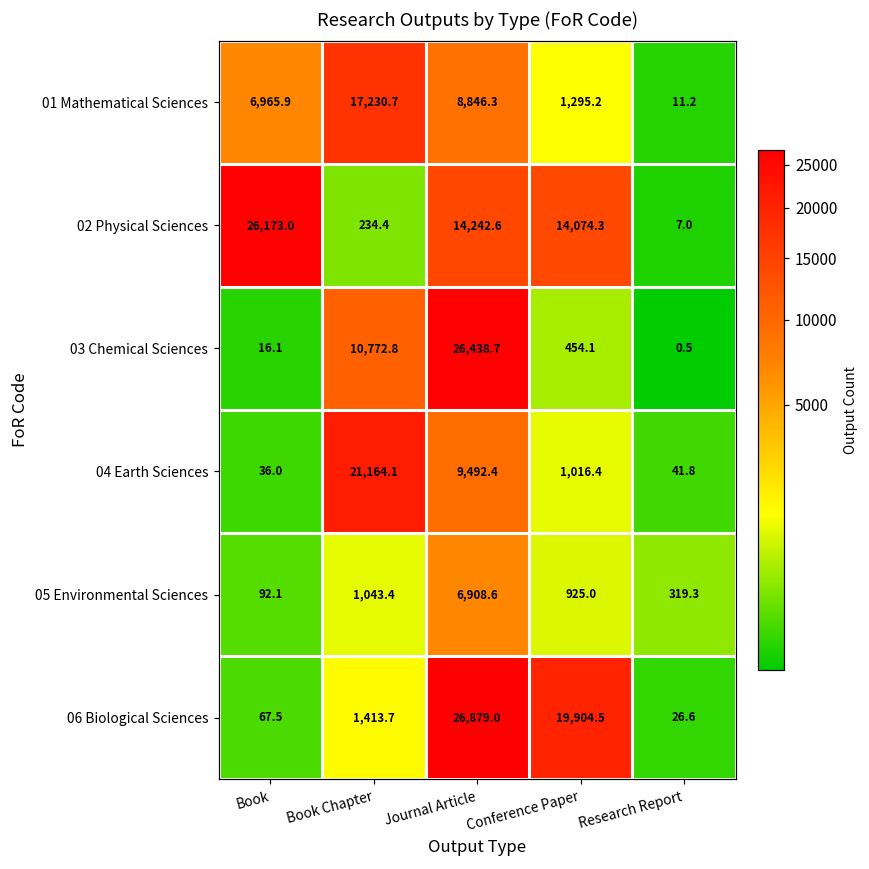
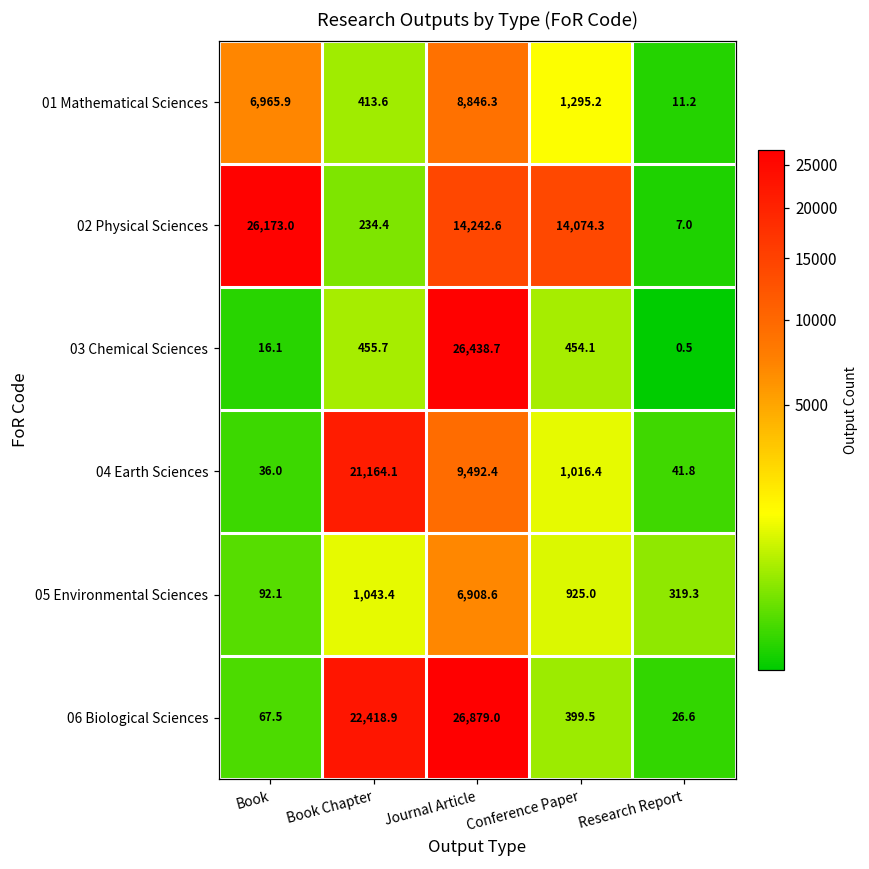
  {
    "01 Mathematical Sciences": {
      "Book": "6,965.9",
-     "Book Chapter": "17,230.7",
+     "Book Chapter": "413.6",
      "Journal Article": "8,846.3",
      "Conference Paper": "1,295.2",
      "Research Report": "11.2"
    },
    "02 Physical Sciences": {
      "Book": "26,173.0",
      "Book Chapter": "234.4",
      "Journal Article": "14,242.6",
      "Conference Paper": "14,074.3",
      "Research Report": "7.0"
    },
    "03 Chemical Sciences": {
      "Book": "16.1",
-     "Book Chapter": "10,772.8",
+     "Book Chapter": "455.7",
      "Journal Article": "26,438.7",
      "Conference Paper": "454.1",
      "Research Report": "0.5"
    },
    "04 Earth Sciences": {
      "Book": "36.0",
      "Book Chapter": "21,164.1",
      "Journal Article": "9,492.4",
      "Conference Paper": "1,016.4",
      "Research Report": "41.8"
    },
    "05 Environmental Sciences": {
      "Book": "92.1",
      "Book Chapter": "1,043.4",
      "Journal Article": "6,908.6",
      "Conference Paper": "925.0",
      "Research Report": "319.3"
    },
    "06 Biological Sciences": {
      "Book": "67.5",
-     "Book Chapter": "1,413.7",
+     "Book Chapter": "22,418.9",
      "Journal Article": "26,879.0",
-     "Conference Paper": "19,904.5",
+     "Conference Paper": "399.5",
      "Research Report": "26.6"
    }
  }
